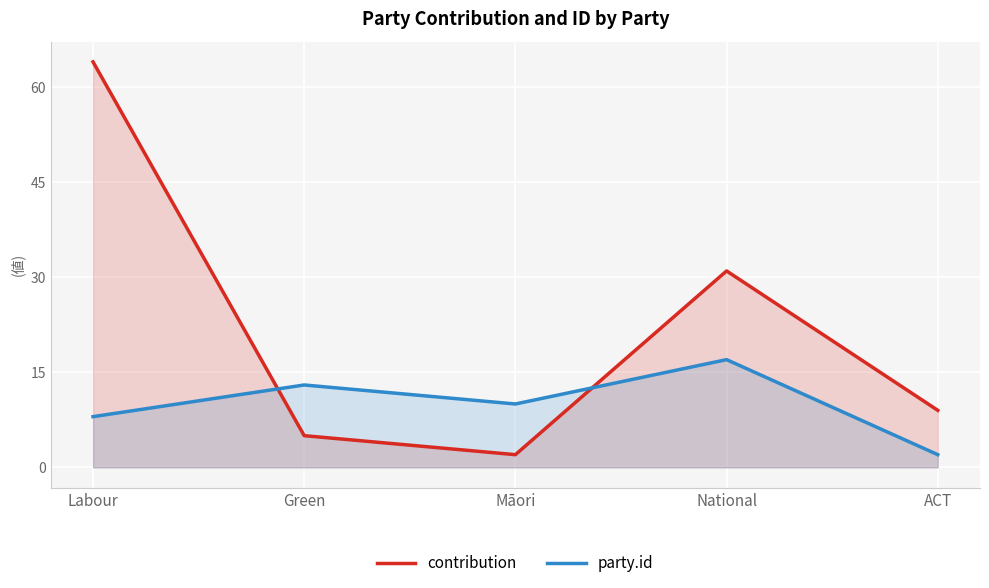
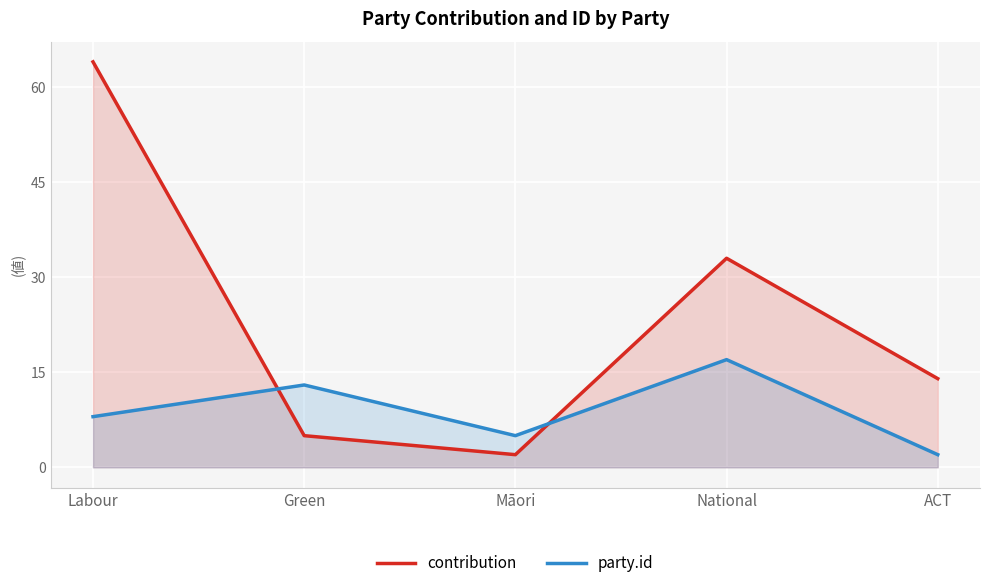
  {
    "contribution": {
      "Labour": 64,
      "Green": 5,
      "Māori": 2,
-     "National": 31,
-     "ACT": 9
+     "National": 33,
+     "ACT": 14
    },
    "party.id": {
      "Labour": 8,
      "Green": 13,
-     "Māori": 10,
+     "Māori": 5,
      "National": 17,
      "ACT": 2
    }
  }
